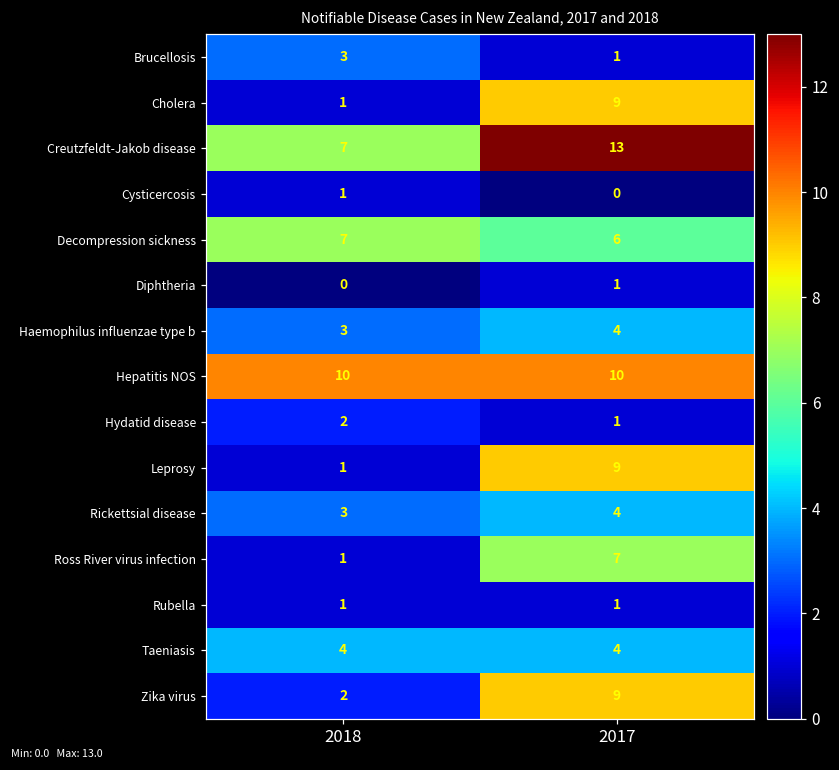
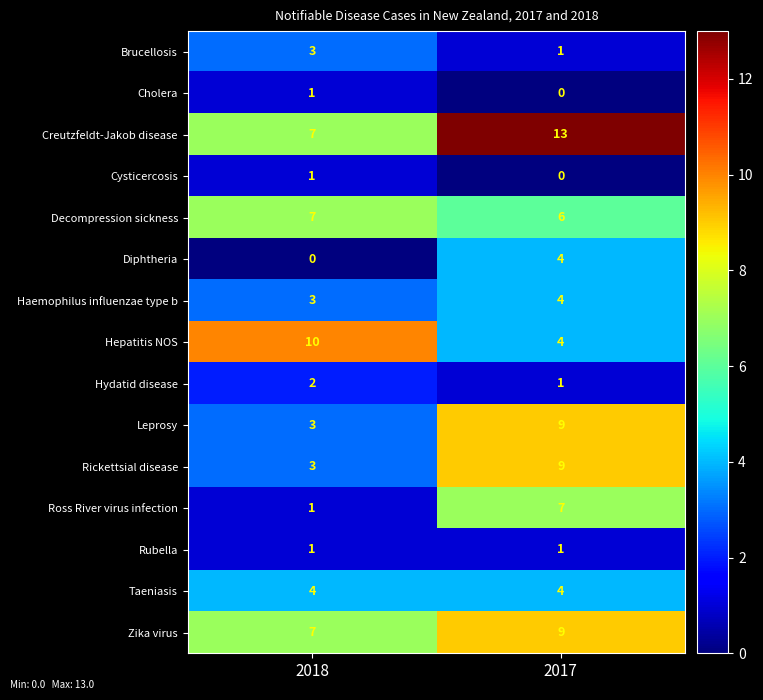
  {
    "Brucellosis": {
      "2018": 3,
      "2017": 1
    },
    "Cholera": {
      "2018": 1,
-     "2017": 9
+     "2017": 0
    },
    "Creutzfeldt-Jakob disease": {
      "2018": 7,
      "2017": 13
    },
    "Cysticercosis": {
      "2018": 1,
      "2017": 0
    },
    "Decompression sickness": {
      "2018": 7,
      "2017": 6
    },
    "Diphtheria": {
      "2018": 0,
-     "2017": 1
+     "2017": 4
    },
    "Haemophilus influenzae type b": {
      "2018": 3,
      "2017": 4
    },
    "Hepatitis NOS": {
      "2018": 10,
-     "2017": 10
+     "2017": 4
    },
    "Hydatid disease": {
      "2018": 2,
      "2017": 1
    },
    "Leprosy": {
-     "2018": 1,
+     "2018": 3,
      "2017": 9
    },
    "Rickettsial disease": {
      "2018": 3,
-     "2017": 4
+     "2017": 9
    },
    "Ross River virus infection": {
      "2018": 1,
      "2017": 7
    },
    "Rubella": {
      "2018": 1,
      "2017": 1
    },
    "Taeniasis": {
      "2018": 4,
      "2017": 4
    },
    "Zika virus": {
-     "2018": 2,
+     "2018": 7,
      "2017": 9
    }
  }
